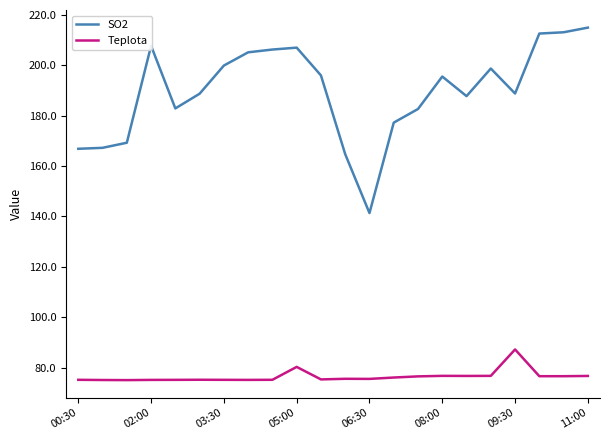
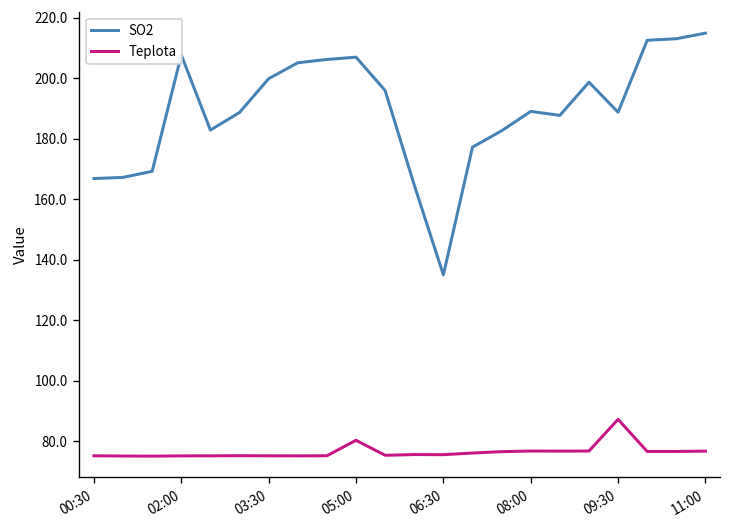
  {
    "SO2": {
      "00:30": 167,
      "03:30": 200,
      "05:00": 207,
-     "06:30": 141,
-     "08:00": 196,
+     "06:30": 135,
+     "08:00": 189,
      "09:30": 189,
      "11:00": 215
    },
    "Teplota": {
      "00:30": 75,
      "02:00": 75,
      "03:30": 75,
      "05:00": 80,
      "06:30": 76,
      "08:00": 77,
      "09:30": 87,
      "11:00": 77
    }
  }
